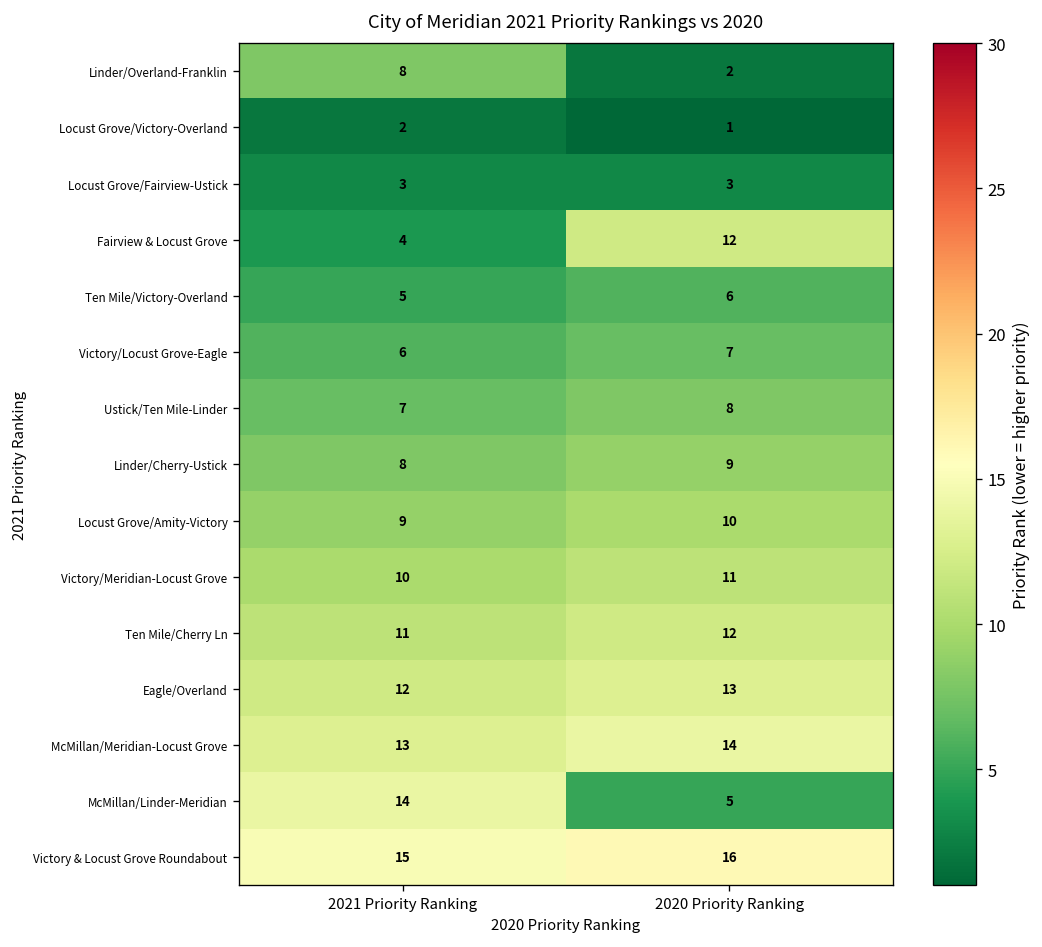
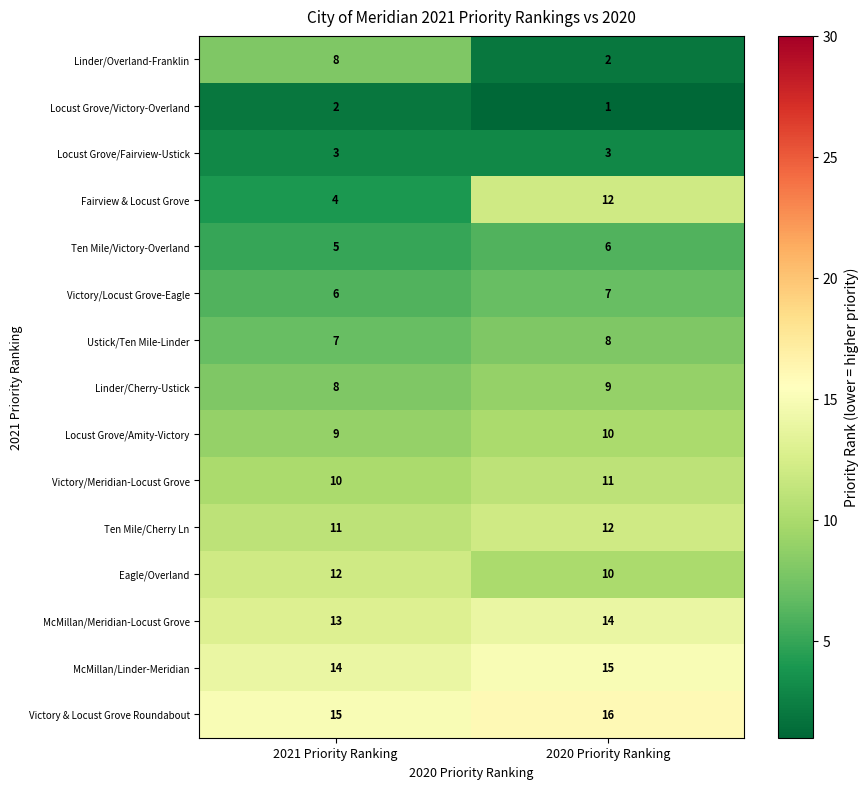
  {
    "Linder/Overland-Franklin": {
      "2021 Priority Ranking": 8,
      "2020 Priority Ranking": 2
    },
    "Locust Grove/Victory-Overland": {
      "2021 Priority Ranking": 2,
      "2020 Priority Ranking": 1
    },
    "Locust Grove/Fairview-Ustick": {
      "2021 Priority Ranking": 3,
      "2020 Priority Ranking": 3
    },
    "Fairview & Locust Grove": {
      "2021 Priority Ranking": 4,
      "2020 Priority Ranking": 12
    },
    "Ten Mile/Victory-Overland": {
      "2021 Priority Ranking": 5,
      "2020 Priority Ranking": 6
    },
    "Victory/Locust Grove-Eagle": {
      "2021 Priority Ranking": 6,
      "2020 Priority Ranking": 7
    },
    "Ustick/Ten Mile-Linder": {
      "2021 Priority Ranking": 7,
      "2020 Priority Ranking": 8
    },
    "Linder/Cherry-Ustick": {
      "2021 Priority Ranking": 8,
      "2020 Priority Ranking": 9
    },
    "Locust Grove/Amity-Victory": {
      "2021 Priority Ranking": 9,
      "2020 Priority Ranking": 10
    },
    "Victory/Meridian-Locust Grove": {
      "2021 Priority Ranking": 10,
      "2020 Priority Ranking": 11
    },
    "Ten Mile/Cherry Ln": {
      "2021 Priority Ranking": 11,
      "2020 Priority Ranking": 12
    },
    "Eagle/Overland": {
      "2021 Priority Ranking": 12,
-     "2020 Priority Ranking": 13
+     "2020 Priority Ranking": 10
    },
    "McMillan/Meridian-Locust Grove": {
      "2021 Priority Ranking": 13,
      "2020 Priority Ranking": 14
    },
    "McMillan/Linder-Meridian": {
      "2021 Priority Ranking": 14,
-     "2020 Priority Ranking": 5
+     "2020 Priority Ranking": 15
    },
    "Victory & Locust Grove Roundabout": {
      "2021 Priority Ranking": 15,
      "2020 Priority Ranking": 16
    }
  }
